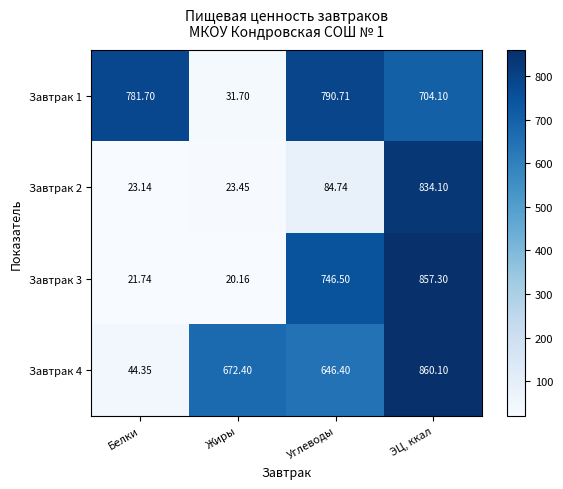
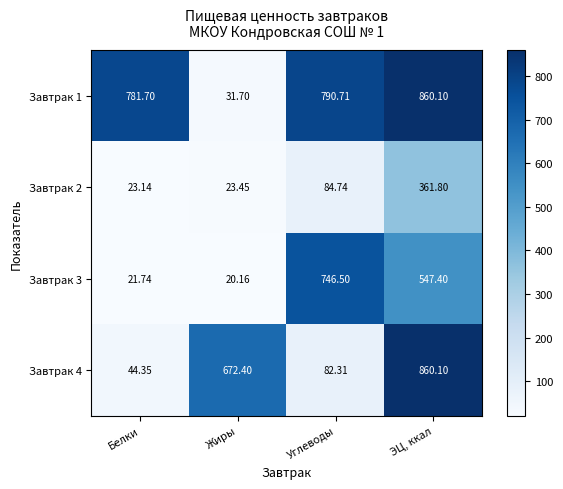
  {
    "Завтрак 1": {
      "Белки": 781.70,
      "Жиры": 31.70,
      "Углеводы": 790.71,
-     "ЭЦ, ккал": 704.10
+     "ЭЦ, ккал": 860.10
    },
    "Завтрак 2": {
      "Белки": 23.14,
      "Жиры": 23.45,
      "Углеводы": 84.74,
-     "ЭЦ, ккал": 834.10
+     "ЭЦ, ккал": 361.80
    },
    "Завтрак 3": {
      "Белки": 21.74,
      "Жиры": 20.16,
      "Углеводы": 746.50,
-     "ЭЦ, ккал": 857.30
+     "ЭЦ, ккал": 547.40
    },
    "Завтрак 4": {
      "Белки": 44.35,
      "Жиры": 672.40,
-     "Углеводы": 646.40,
+     "Углеводы": 82.31,
      "ЭЦ, ккал": 860.10
    }
  }
